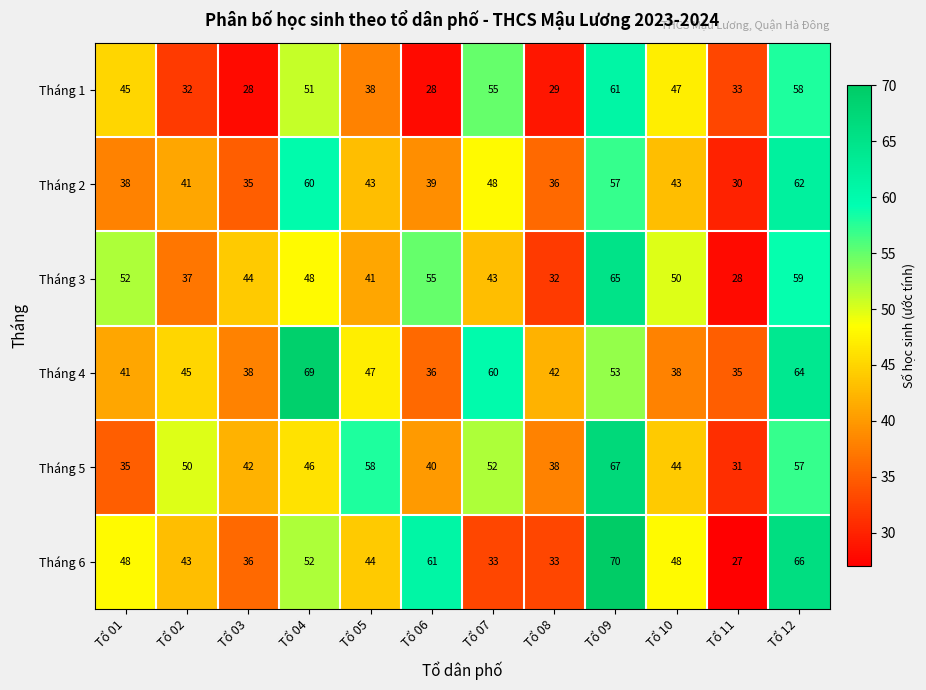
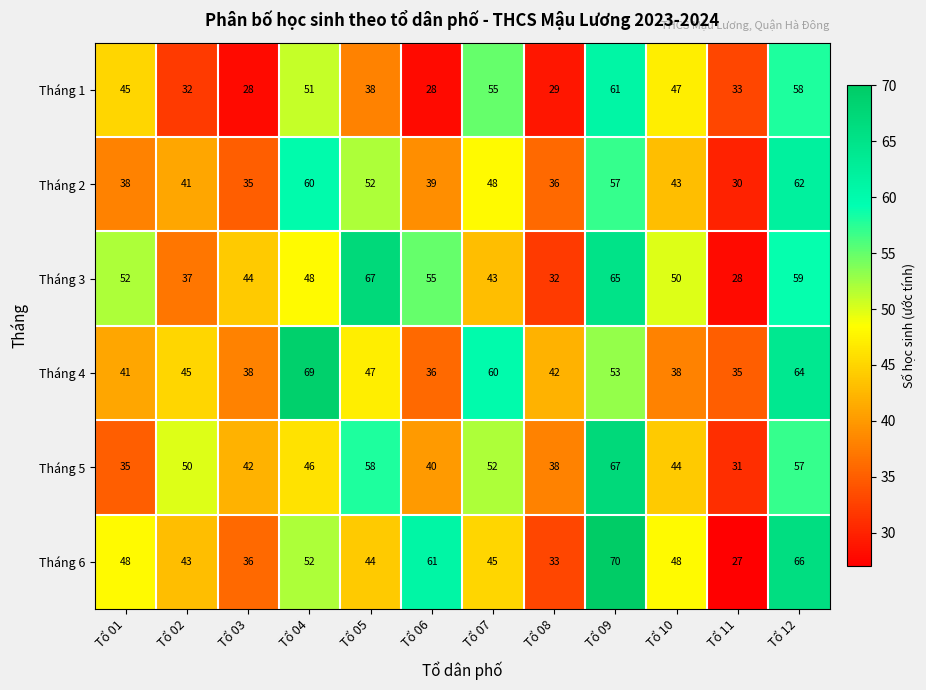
  {
    "Tháng 1": {
      "Tổ 01": 45,
      "Tổ 02": 32,
      "Tổ 03": 28,
      "Tổ 04": 51,
      "Tổ 05": 38,
      "Tổ 06": 28,
      "Tổ 07": 55,
      "Tổ 08": 29,
      "Tổ 09": 61,
      "Tổ 10": 47,
      "Tổ 11": 33,
      "Tổ 12": 58
    },
    "Tháng 2": {
      "Tổ 01": 38,
      "Tổ 02": 41,
      "Tổ 03": 35,
      "Tổ 04": 60,
-     "Tổ 05": 43,
+     "Tổ 05": 52,
      "Tổ 06": 39,
      "Tổ 07": 48,
      "Tổ 08": 36,
      "Tổ 09": 57,
      "Tổ 10": 43,
      "Tổ 11": 30,
      "Tổ 12": 62
    },
    "Tháng 3": {
      "Tổ 01": 52,
      "Tổ 02": 37,
      "Tổ 03": 44,
      "Tổ 04": 48,
-     "Tổ 05": 41,
+     "Tổ 05": 67,
      "Tổ 06": 55,
      "Tổ 07": 43,
      "Tổ 08": 32,
      "Tổ 09": 65,
      "Tổ 10": 50,
      "Tổ 11": 28,
      "Tổ 12": 59
    },
    "Tháng 4": {
      "Tổ 01": 41,
      "Tổ 02": 45,
      "Tổ 03": 38,
      "Tổ 04": 69,
      "Tổ 05": 47,
      "Tổ 06": 36,
      "Tổ 07": 60,
      "Tổ 08": 42,
      "Tổ 09": 53,
      "Tổ 10": 38,
      "Tổ 11": 35,
      "Tổ 12": 64
    },
    "Tháng 5": {
      "Tổ 01": 35,
      "Tổ 02": 50,
      "Tổ 03": 42,
      "Tổ 04": 46,
      "Tổ 05": 58,
      "Tổ 06": 40,
      "Tổ 07": 52,
      "Tổ 08": 38,
      "Tổ 09": 67,
      "Tổ 10": 44,
      "Tổ 11": 31,
      "Tổ 12": 57
    },
    "Tháng 6": {
      "Tổ 01": 48,
      "Tổ 02": 43,
      "Tổ 03": 36,
      "Tổ 04": 52,
      "Tổ 05": 44,
      "Tổ 06": 61,
-     "Tổ 07": 33,
+     "Tổ 07": 45,
      "Tổ 08": 33,
      "Tổ 09": 70,
      "Tổ 10": 48,
      "Tổ 11": 27,
      "Tổ 12": 66
    }
  }
